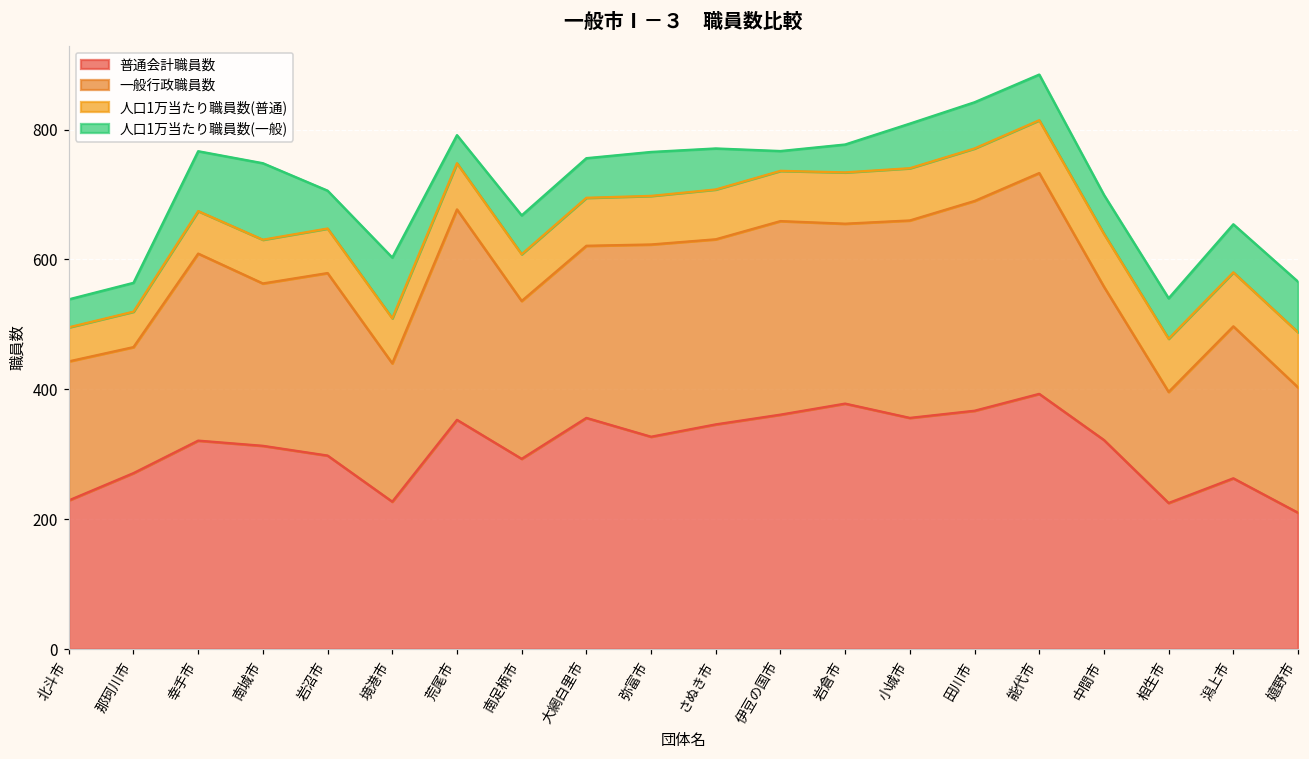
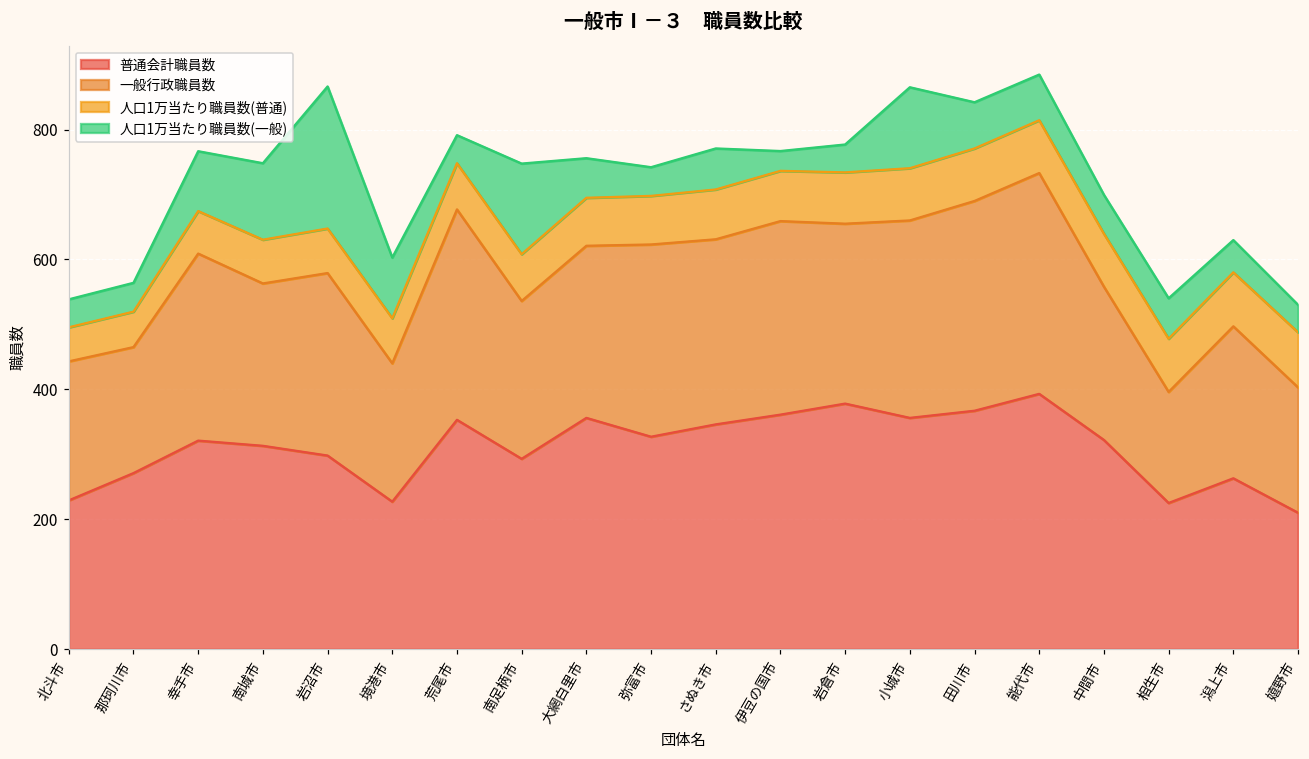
  {
    "人口1万当たり職員数(一般)": {
      "北斗市": 40,
      "那珂川市": 40,
      "幸手市": 90,
      "南城市": 120,
-     "岩沼市": 60,
+     "岩沼市": 220,
      "境港市": 90,
      "荒尾市": 40,
-     "南足柄市": 60,
+     "南足柄市": 140,
      "大網白里市": 60,
-     "弥富市": 70,
+     "弥富市": 40,
      "さぬき市": 60,
      "伊豆の国市": 30,
      "岩倉市": 40,
-     "小城市": 70,
+     "小城市": 120,
      "田川市": 70,
      "能代市": 70,
      "中間市": 60,
      "相生市": 60,
-     "潟上市": 70,
-     "嬉野市": 80
+     "潟上市": 50,
+     "嬉野市": 40
    }
  }
